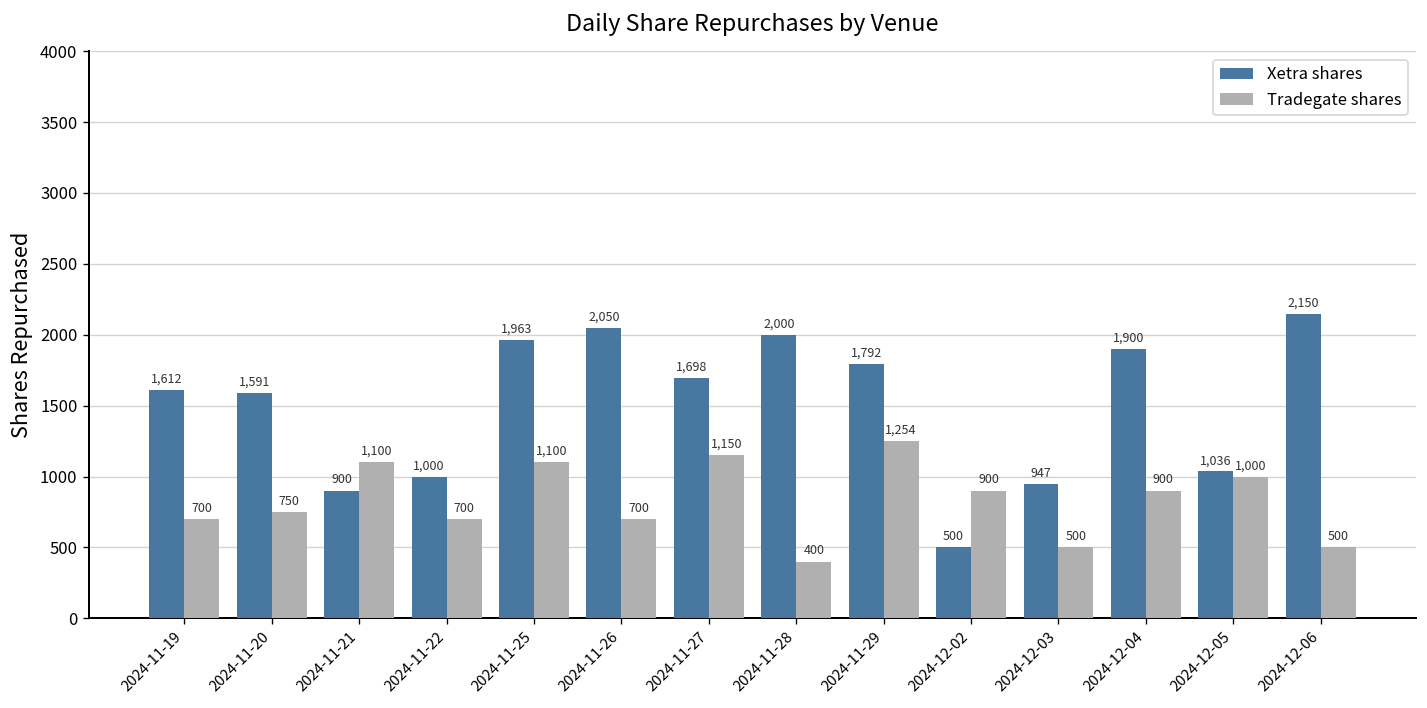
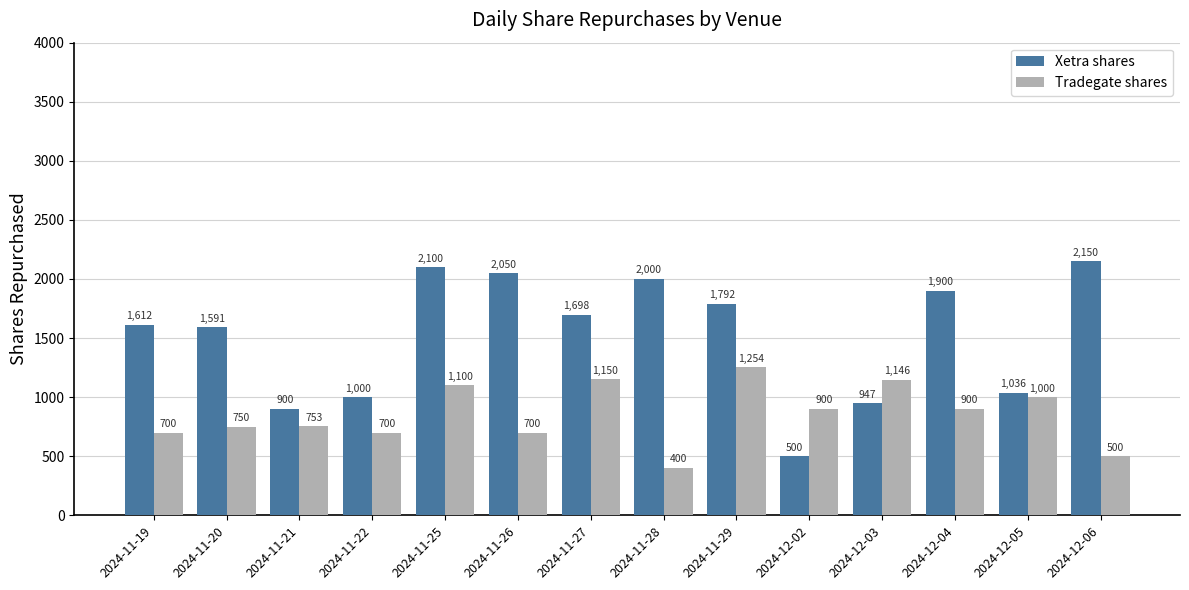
  {
    "Xetra shares": {
      "2024-11-19": "1,612",
      "2024-11-20": "1,591",
      "2024-11-21": "900",
      "2024-11-22": "1,000",
-     "2024-11-25": "1,963",
+     "2024-11-25": "2,100",
      "2024-11-26": "2,050",
      "2024-11-27": "1,698",
      "2024-11-28": "2,000",
      "2024-11-29": "1,792",
      "2024-12-02": "500",
      "2024-12-03": "947",
      "2024-12-04": "1,900",
      "2024-12-05": "1,036",
      "2024-12-06": "2,150"
    },
    "Tradegate shares": {
      "2024-11-19": "700",
      "2024-11-20": "750",
-     "2024-11-21": "1,100",
+     "2024-11-21": "753",
      "2024-11-22": "700",
      "2024-11-25": "1,100",
      "2024-11-26": "700",
      "2024-11-27": "1,150",
      "2024-11-28": "400",
      "2024-11-29": "1,254",
      "2024-12-02": "900",
-     "2024-12-03": "500",
+     "2024-12-03": "1,146",
      "2024-12-04": "900",
      "2024-12-05": "1,000",
      "2024-12-06": "500"
    }
  }
